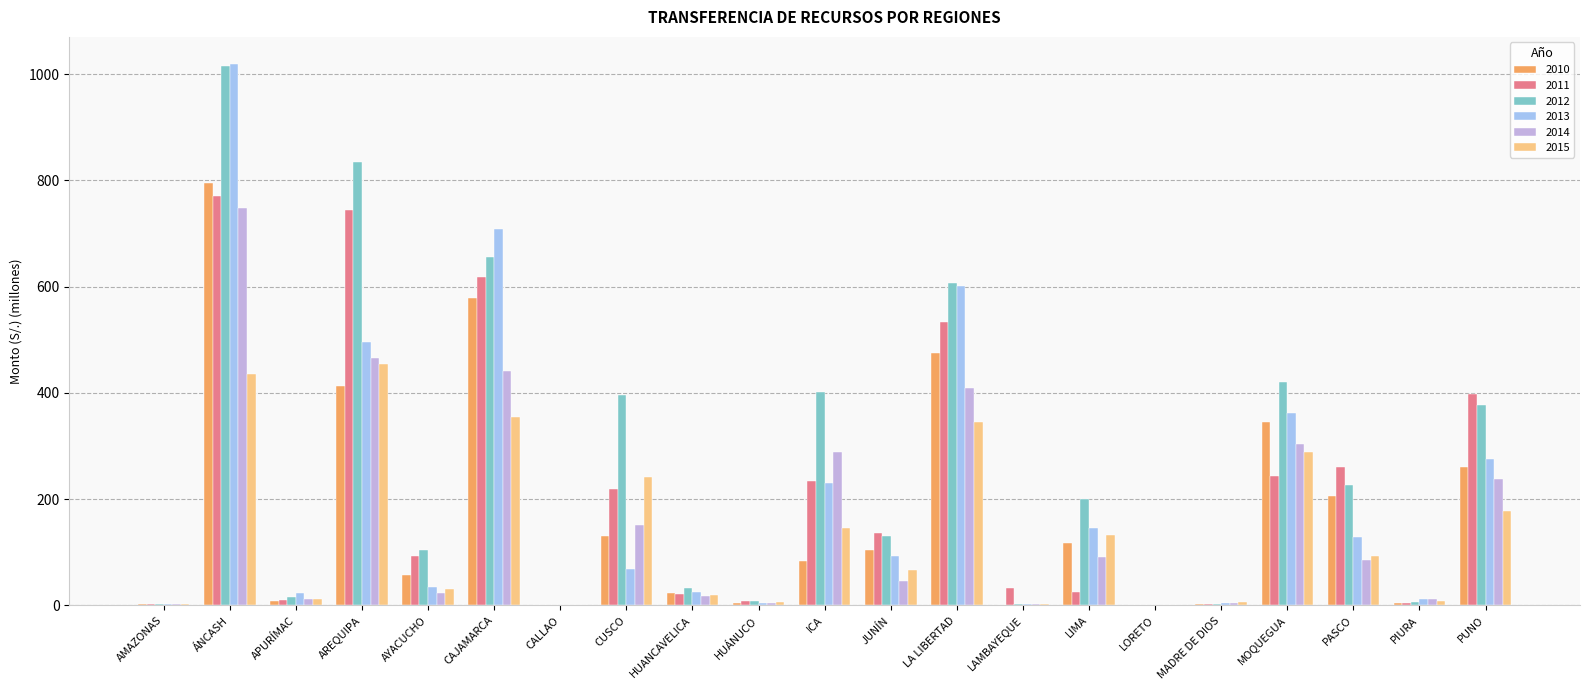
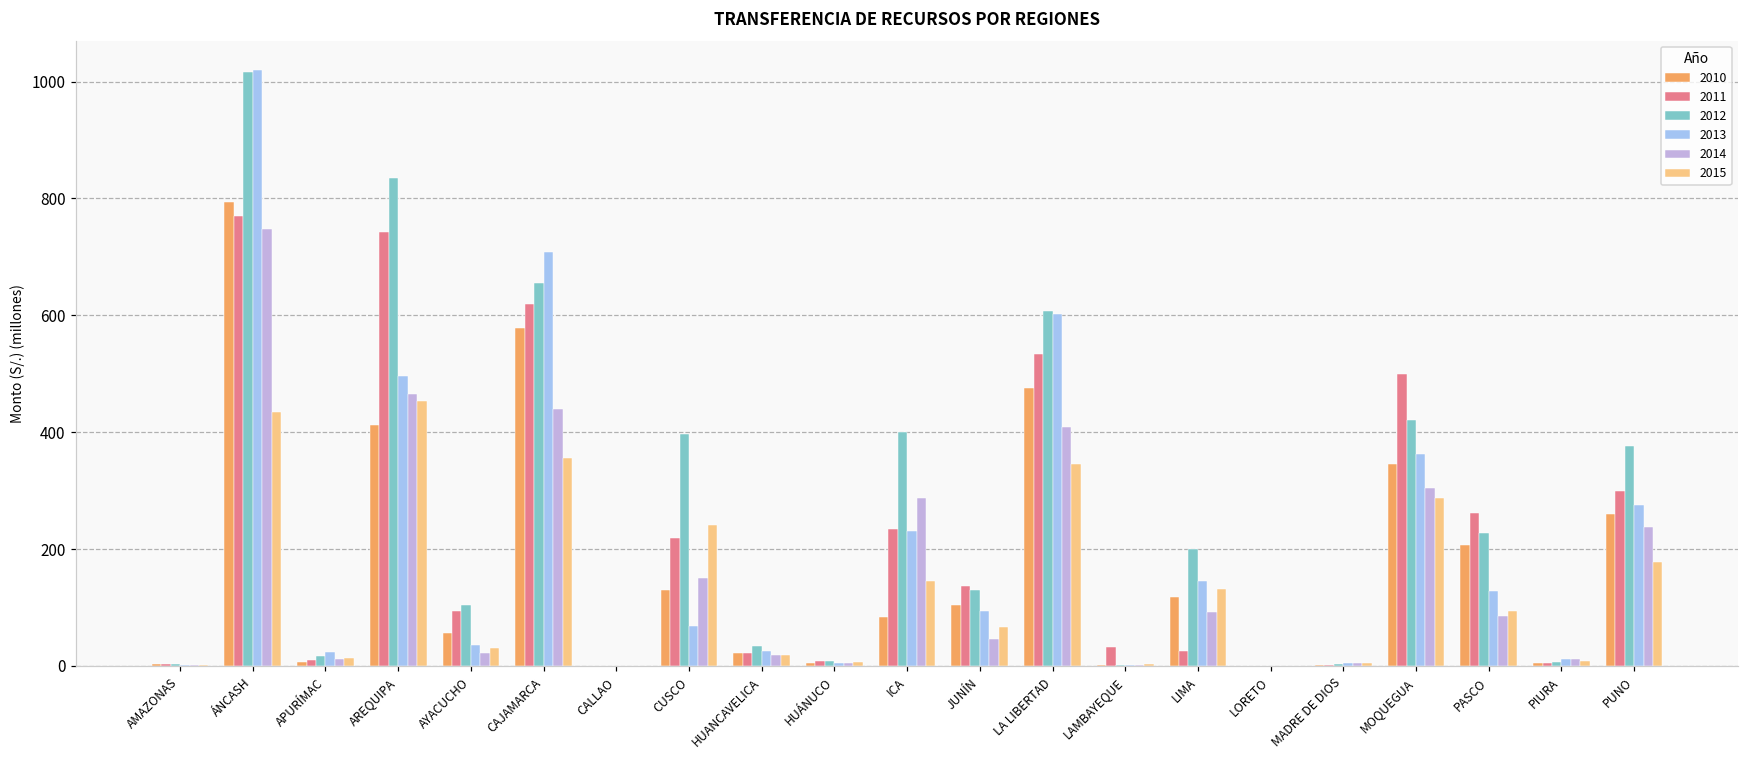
  {
    "2011": {
      "ÁNCASH": 770,
      "APURÍMAC": 10,
      "AREQUIPA": 740,
      "AYACUCHO": 90,
      "CAJAMARCA": 620,
      "CUSCO": 220,
      "HUANCAVELICA": 20,
      "HUÁNUCO": 10,
      "ICA": 240,
      "JUNÍN": 140,
      "LA LIBERTAD": 530,
      "LAMBAYEQUE": 30,
      "LIMA": 30,
-     "MOQUEGUA": 240,
+     "MOQUEGUA": 500,
      "PASCO": 260,
      "PIURA": 10,
-     "PUNO": 400
+     "PUNO": 300
    }
  }
